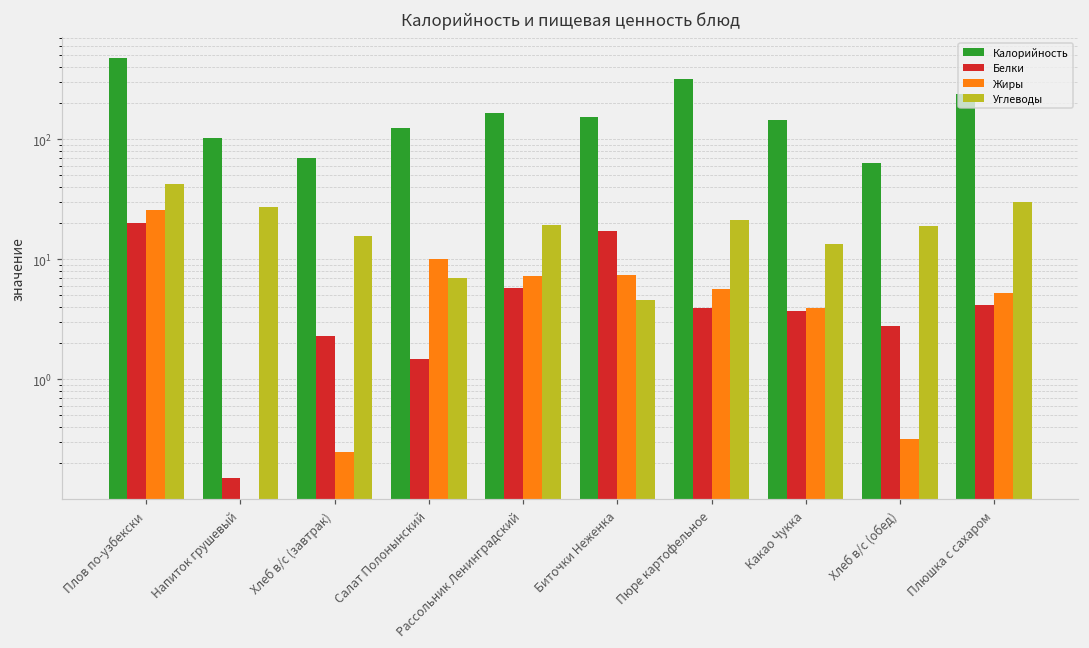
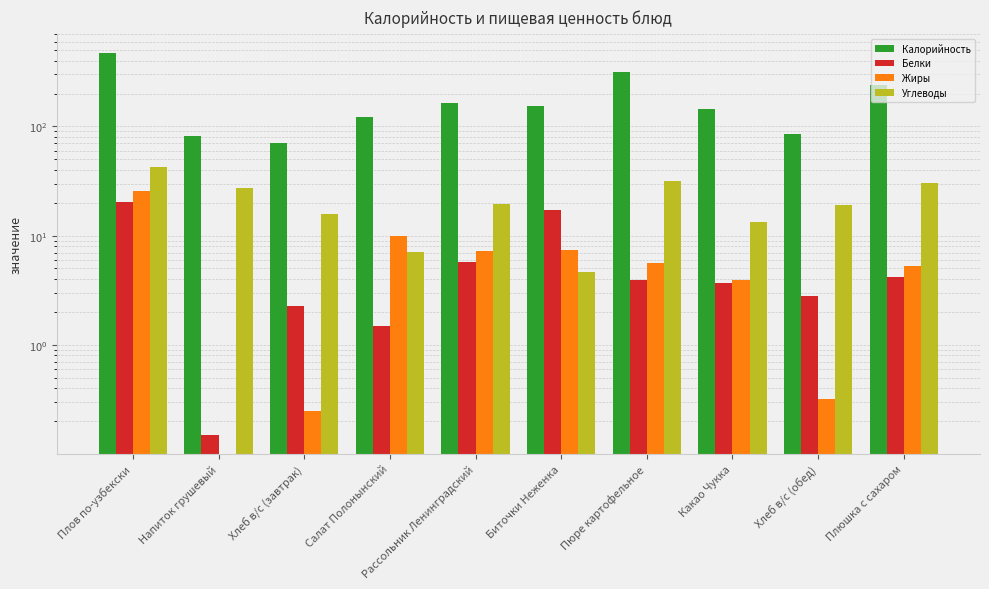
  {
    "Калорийность": {
      "Плов по-узбекски": 470,
-     "Напиток грушевый": 100,
+     "Напиток грушевый": 80,
      "Хлеб в/с (завтрак)": 70,
      "Салат Полонынский": 120,
      "Рассольник Ленинградский": 160,
      "Биточки Неженка": 150,
      "Пюре картофельное": 320,
      "Какао Чукка": 150,
-     "Хлеб в/с (обед)": 60
+     "Хлеб в/с (обед)": 90
    },
    "Белки": {
      "Плов по-узбекски": 20,
      "Напиток грушевый": 0.15,
      "Хлеб в/с (завтрак)": 2.3,
      "Салат Полонынский": 1.5,
      "Рассольник Ленинградский": 6,
      "Биточки Неженка": 17,
      "Пюре картофельное": 4,
      "Какао Чукка": 3.7,
      "Хлеб в/с (обед)": 2.8,
      "Плюшка с сахаром": 4
    },
    "Жиры": {
      "Плов по-узбекски": 26,
      "Хлеб в/с (завтрак)": 0.25,
      "Салат Полонынский": 10,
      "Рассольник Ленинградский": 7,
      "Биточки Неженка": 7,
      "Пюре картофельное": 6,
      "Какао Чукка": 4,
      "Хлеб в/с (обед)": 0.32,
      "Плюшка с сахаром": 5
    },
    "Углеводы": {
      "Плов по-узбекски": 43,
      "Напиток грушевый": 27,
      "Хлеб в/с (завтрак)": 16,
      "Салат Полонынский": 7,
      "Рассольник Ленинградский": 19,
      "Биточки Неженка": 4.6,
-     "Пюре картофельное": 21,
+     "Пюре картофельное": 32,
      "Какао Чукка": 13,
      "Хлеб в/с (обед)": 19,
      "Плюшка с сахаром": 30
    }
  }
